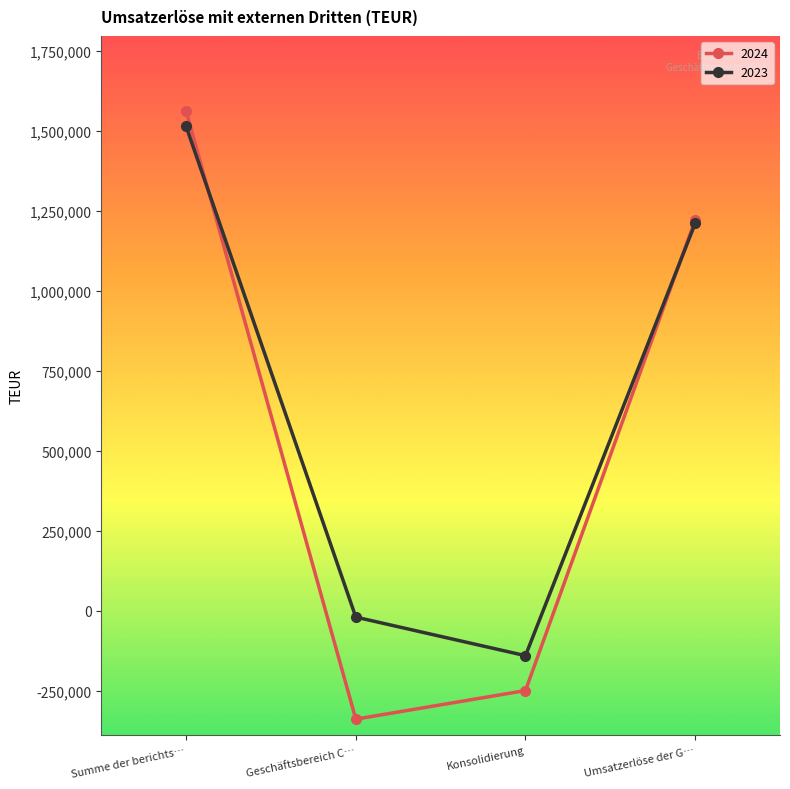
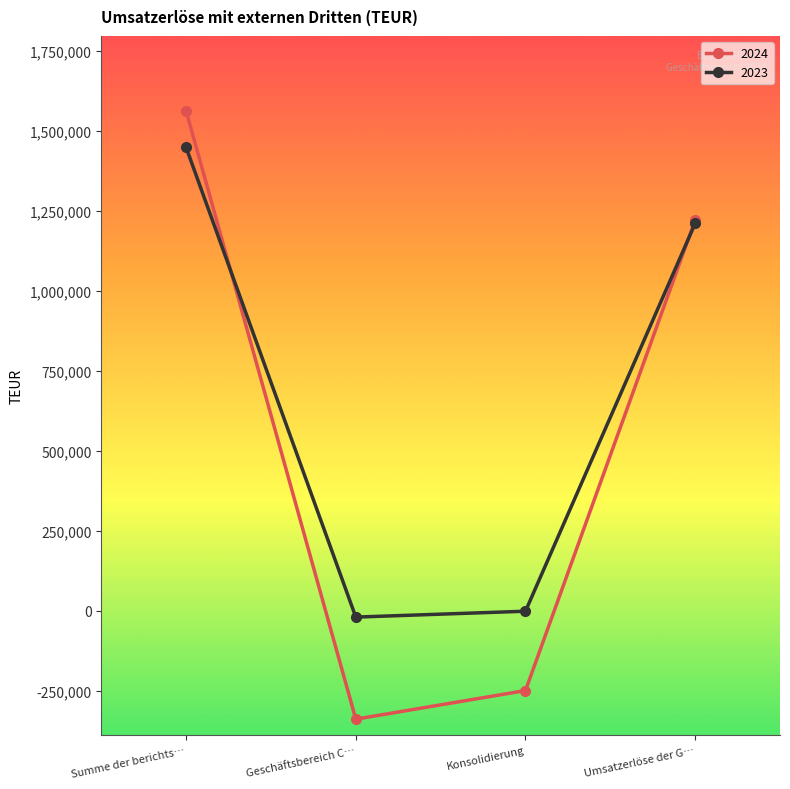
  {
    "2024": {
      "Summe der berichts…": "1,560,000",
      "Geschäftsbereich C…": "-340,000",
      "Konsolidierung": "-250,000",
      "Umsatzerlöse der G…": "1,220,000"
    },
    "2023": {
-     "Summe der berichts…": "1,510,000",
+     "Summe der berichts…": "1,450,000",
      "Geschäftsbereich C…": "-20,000",
-     "Konsolidierung": "-140,000",
+     "Konsolidierung": "0",
      "Umsatzerlöse der G…": "1,210,000"
    }
  }
